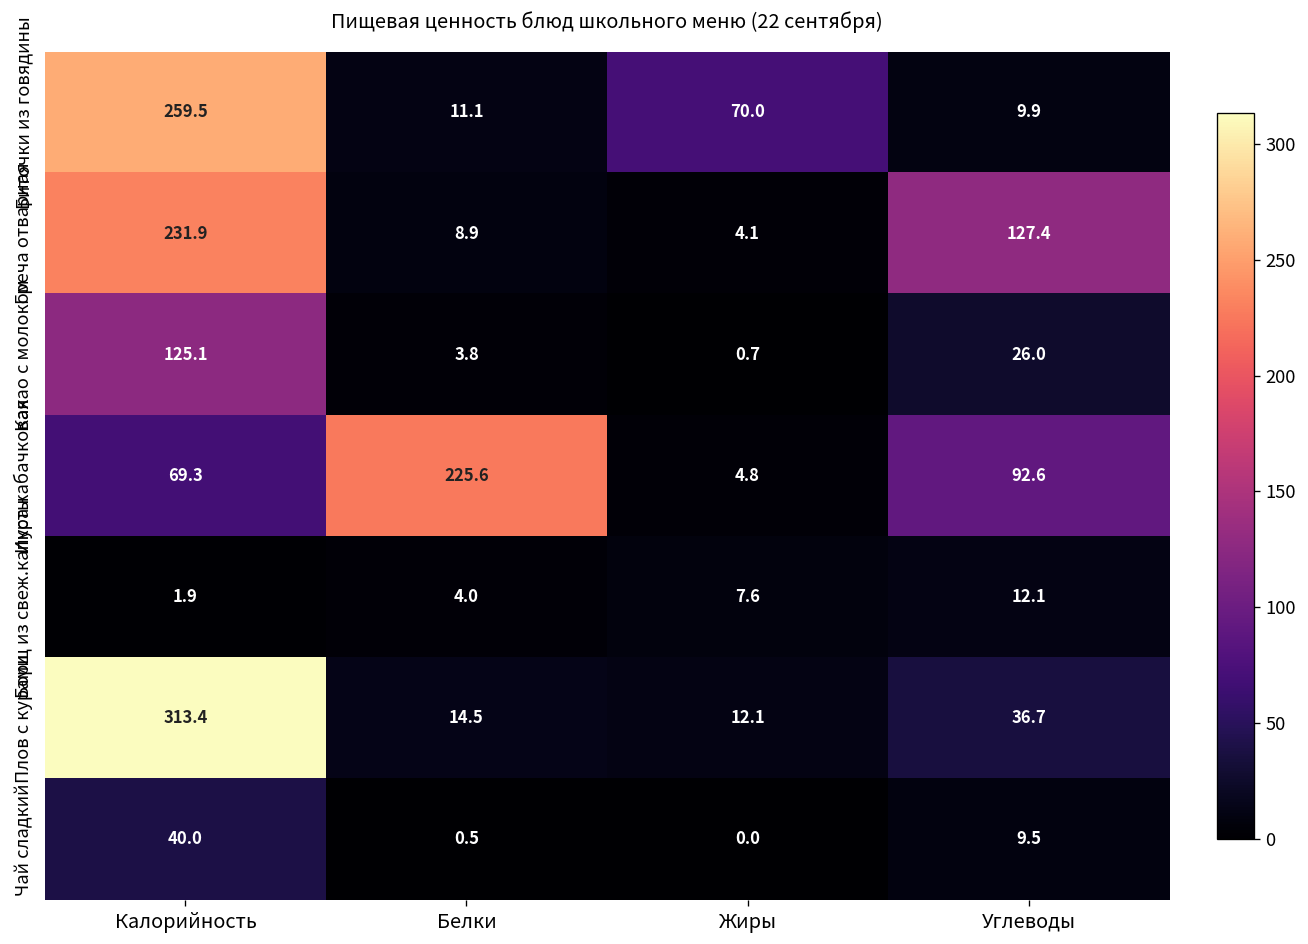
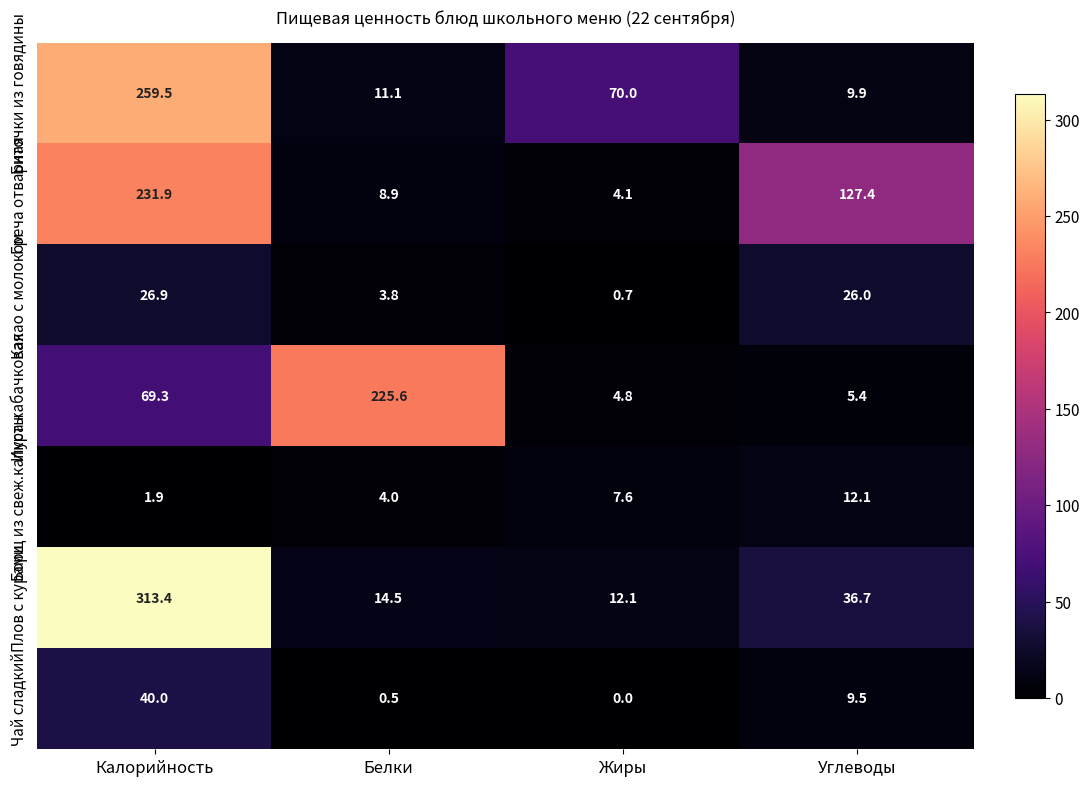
  {
    "Биточки из говядины": {
      "Калорийность": 259.5,
      "Белки": 11.1,
      "Жиры": 70.0,
      "Углеводы": 9.9
    },
    "Греча отварная": {
      "Калорийность": 231.9,
      "Белки": 8.9,
      "Жиры": 4.1,
      "Углеводы": 127.4
    },
    "Какао с молоком": {
-     "Калорийность": 125.1,
+     "Калорийность": 26.9,
      "Белки": 3.8,
      "Жиры": 0.7,
      "Углеводы": 26.0
    },
    "Икра кабачковая": {
      "Калорийность": 69.3,
      "Белки": 225.6,
      "Жиры": 4.8,
-     "Углеводы": 92.6
+     "Углеводы": 5.4
    },
    "Борщ из свеж.капусты": {
      "Калорийность": 1.9,
      "Белки": 4.0,
      "Жиры": 7.6,
      "Углеводы": 12.1
    },
    "Плов с курами": {
      "Калорийность": 313.4,
      "Белки": 14.5,
      "Жиры": 12.1,
      "Углеводы": 36.7
    },
    "Чай сладкий": {
      "Калорийность": 40.0,
      "Белки": 0.5,
      "Жиры": 0.0,
      "Углеводы": 9.5
    }
  }
